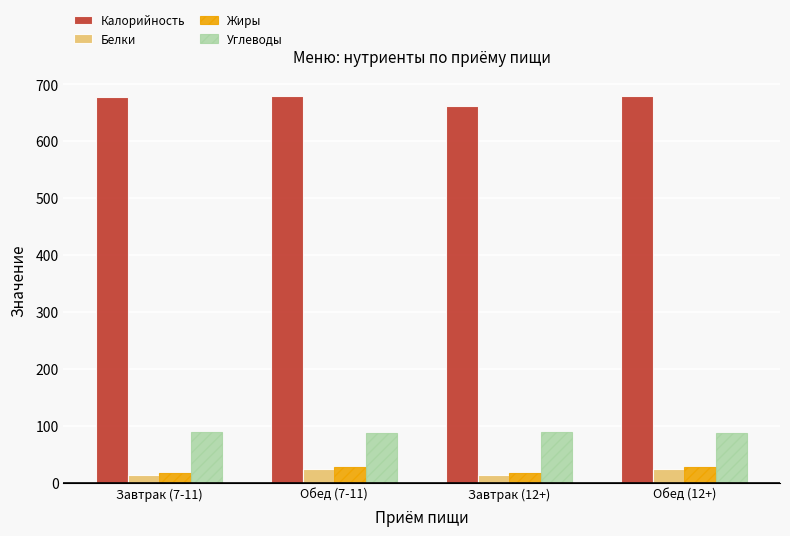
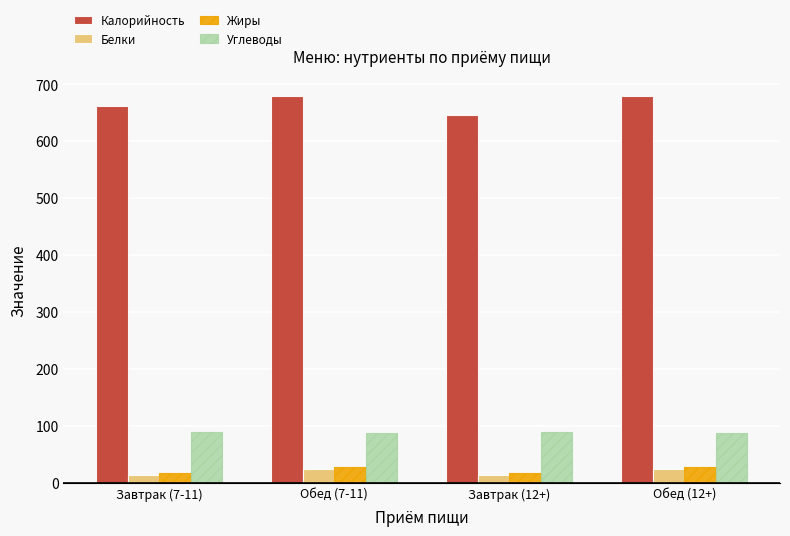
  {
    "Калорийность": {
-     "Завтрак (7-11)": 680,
+     "Завтрак (7-11)": 660,
      "Обед (7-11)": 680,
-     "Завтрак (12+)": 660,
+     "Завтрак (12+)": 650,
      "Обед (12+)": 680
    },
    "Белки": {
      "Завтрак (7-11)": 10,
      "Обед (7-11)": 20,
      "Завтрак (12+)": 10,
      "Обед (12+)": 20
    },
    "Жиры": {
      "Завтрак (7-11)": 20,
      "Обед (7-11)": 30,
      "Завтрак (12+)": 20,
      "Обед (12+)": 30
    },
    "Углеводы": {
      "Завтрак (7-11)": 90,
      "Обед (7-11)": 90,
      "Завтрак (12+)": 90,
      "Обед (12+)": 90
    }
  }
